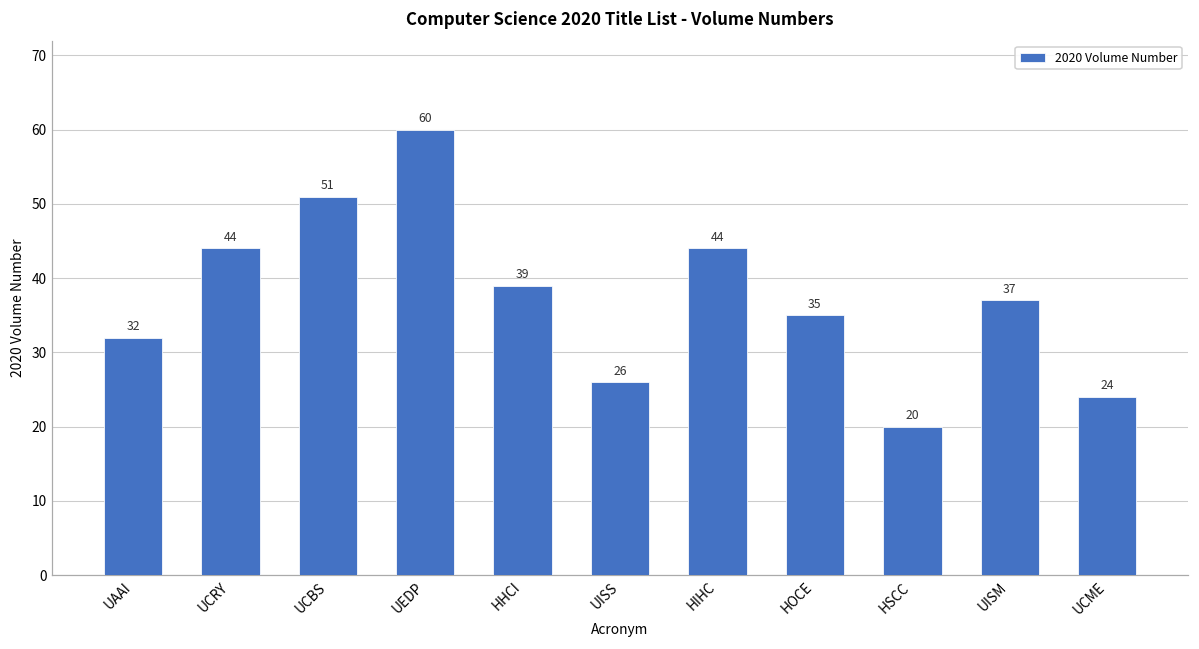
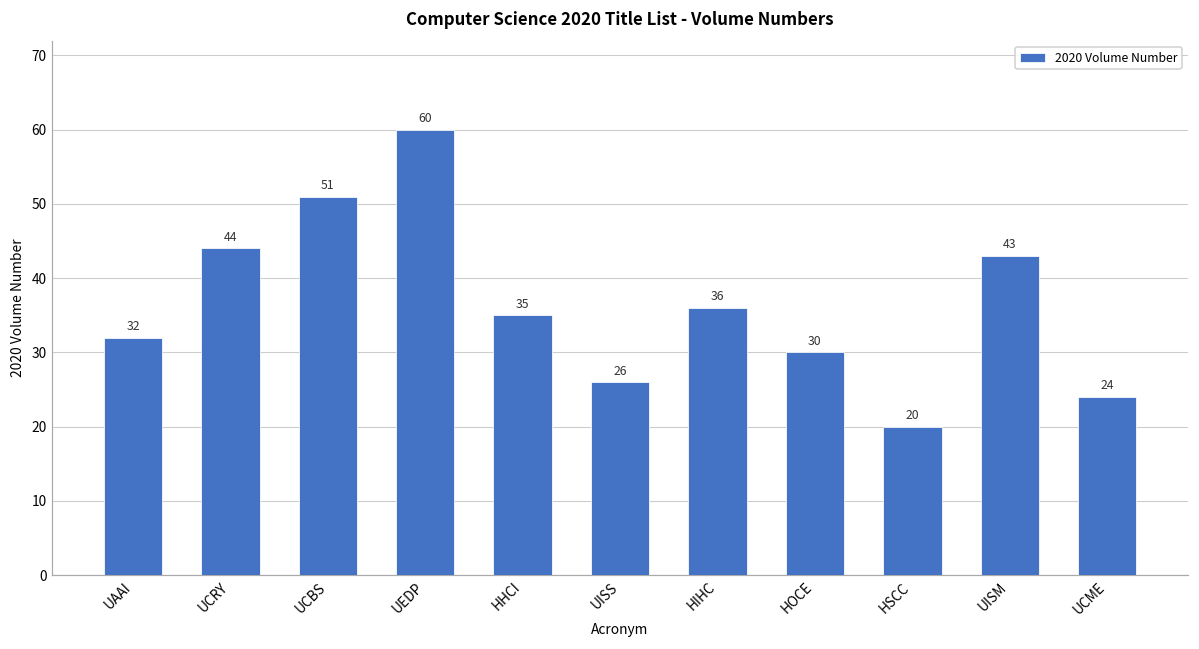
  {
    "UAAI": 32,
    "UCRY": 44,
    "UCBS": 51,
    "UEDP": 60,
-   "HHCI": 39,
+   "HHCI": 35,
    "UISS": 26,
-   "HIHC": 44,
-   "HOCE": 35,
+   "HIHC": 36,
+   "HOCE": 30,
    "HSCC": 20,
-   "UISM": 37,
+   "UISM": 43,
    "UCME": 24
  }
